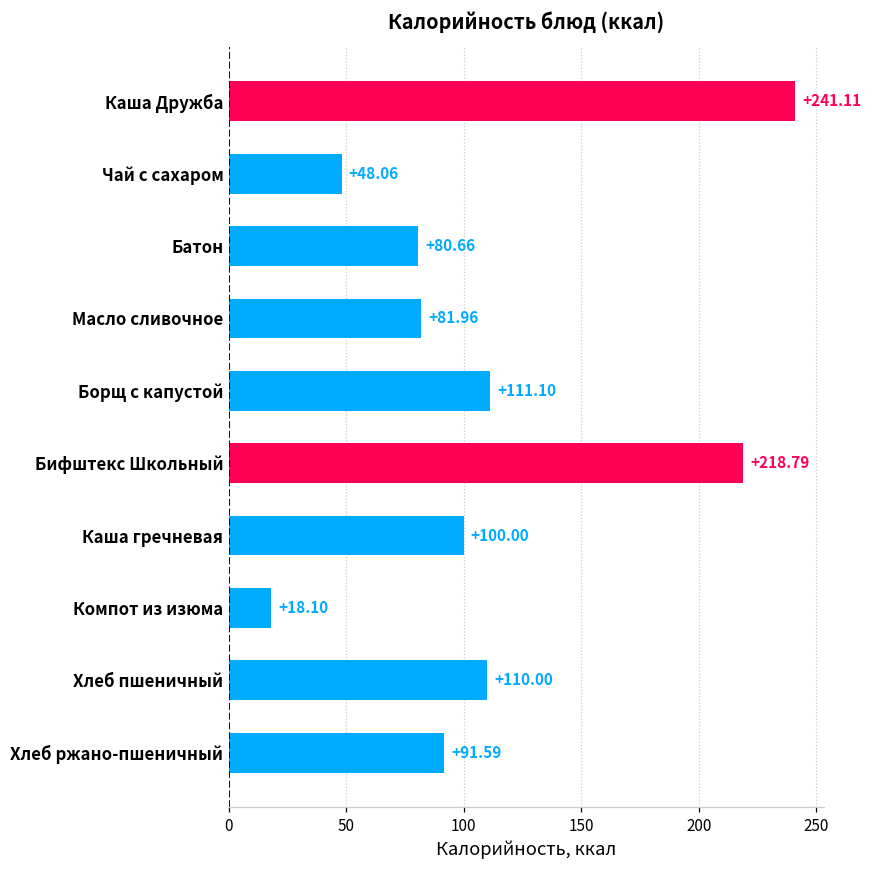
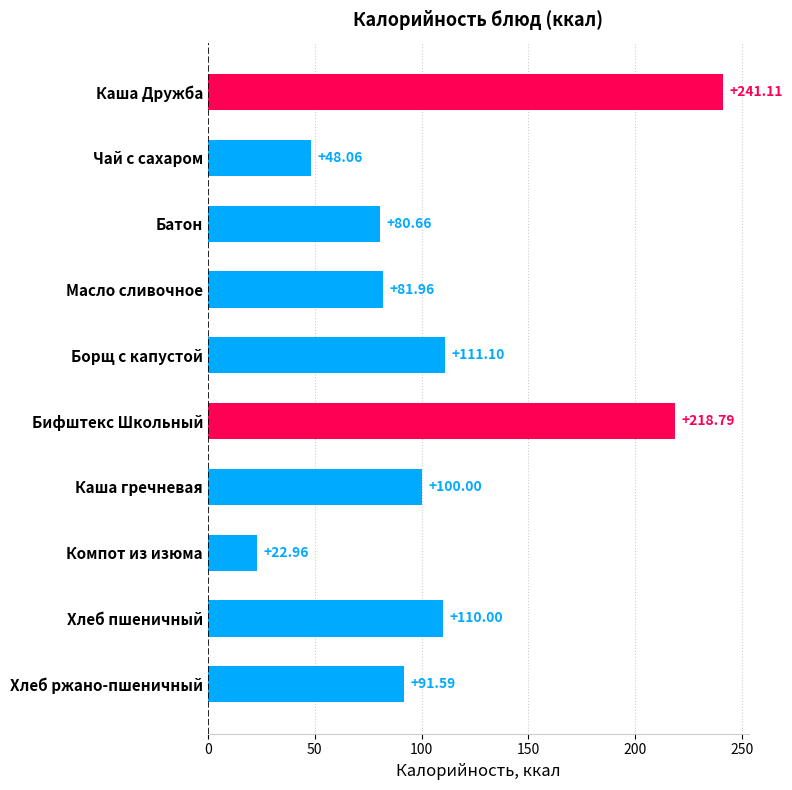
  {
    "Каша Дружба": "+241.11",
    "Чай с сахаром": "+48.06",
    "Батон": "+80.66",
    "Масло сливочное": "+81.96",
    "Борщ с капустой": "+111.10",
    "Бифштекс Школьный": "+218.79",
    "Каша гречневая": "+100.00",
-   "Компот из изюма": "+18.10",
+   "Компот из изюма": "+22.96",
    "Хлеб пшеничный": "+110.00",
    "Хлеб ржано-пшеничный": "+91.59"
  }
